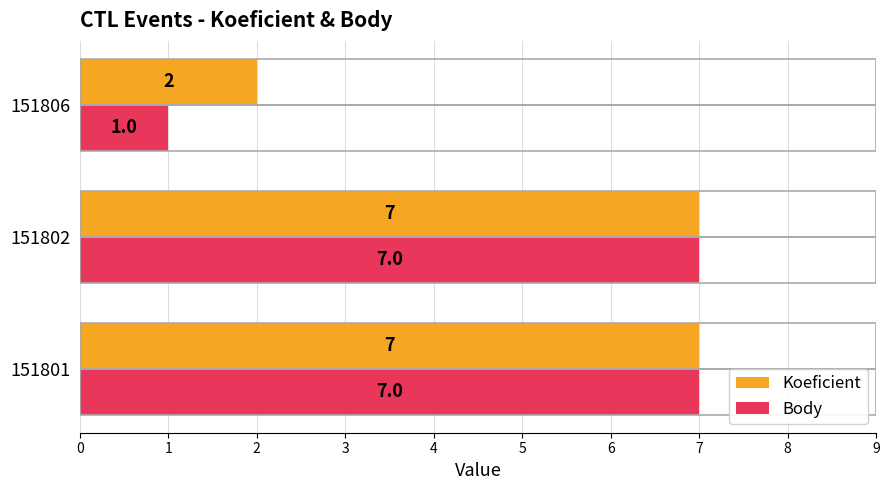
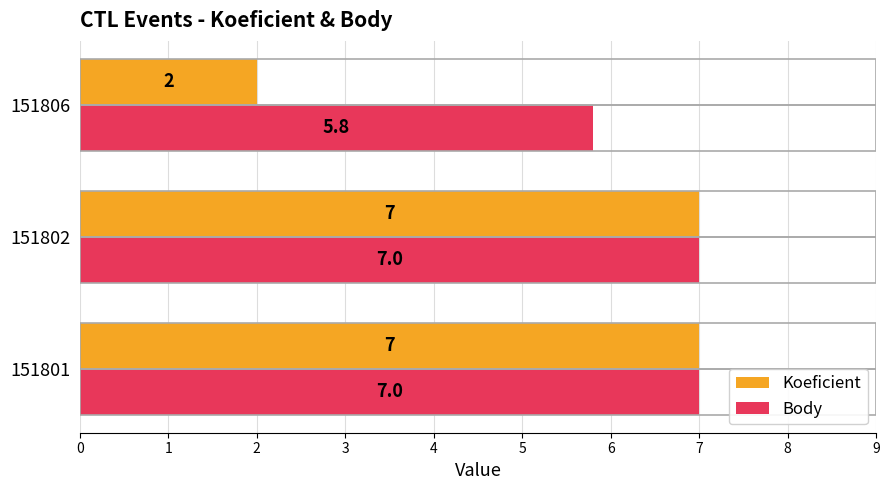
  {
    "Koeficient": {
      "151806": 2,
      "151802": 7,
      "151801": 7
    },
    "Body": {
-     "151806": 1.0,
+     "151806": 5.8,
      "151802": 7.0,
      "151801": 7.0
    }
  }
